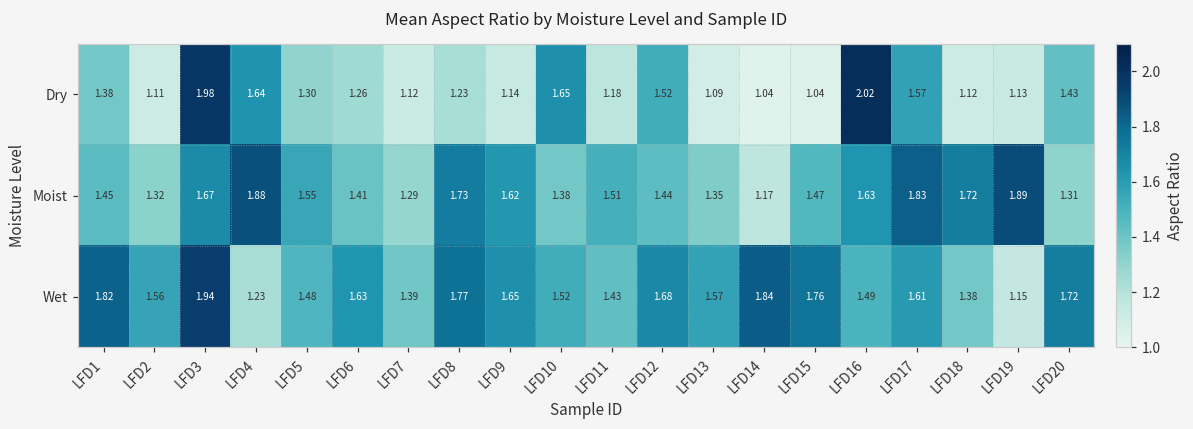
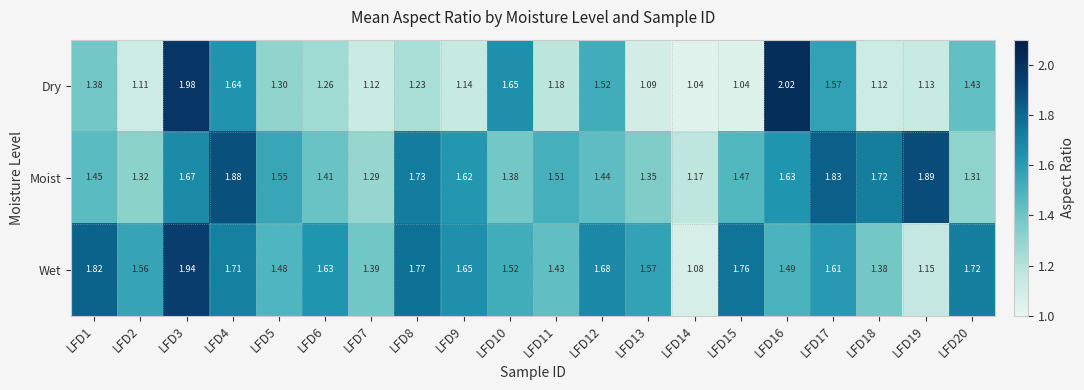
  {
    "Dry": {
      "LFD1": 1.38,
      "LFD2": 1.11,
      "LFD3": 1.98,
      "LFD4": 1.64,
      "LFD5": 1.30,
      "LFD6": 1.26,
      "LFD7": 1.12,
      "LFD8": 1.23,
      "LFD9": 1.14,
      "LFD10": 1.65,
      "LFD11": 1.18,
      "LFD12": 1.52,
      "LFD13": 1.09,
      "LFD14": 1.04,
      "LFD15": 1.04,
      "LFD16": 2.02,
      "LFD17": 1.57,
      "LFD18": 1.12,
      "LFD19": 1.13,
      "LFD20": 1.43
    },
    "Moist": {
      "LFD1": 1.45,
      "LFD2": 1.32,
      "LFD3": 1.67,
      "LFD4": 1.88,
      "LFD5": 1.55,
      "LFD6": 1.41,
      "LFD7": 1.29,
      "LFD8": 1.73,
      "LFD9": 1.62,
      "LFD10": 1.38,
      "LFD11": 1.51,
      "LFD12": 1.44,
      "LFD13": 1.35,
      "LFD14": 1.17,
      "LFD15": 1.47,
      "LFD16": 1.63,
      "LFD17": 1.83,
      "LFD18": 1.72,
      "LFD19": 1.89,
      "LFD20": 1.31
    },
    "Wet": {
      "LFD1": 1.82,
      "LFD2": 1.56,
      "LFD3": 1.94,
-     "LFD4": 1.23,
+     "LFD4": 1.71,
      "LFD5": 1.48,
      "LFD6": 1.63,
      "LFD7": 1.39,
      "LFD8": 1.77,
      "LFD9": 1.65,
      "LFD10": 1.52,
      "LFD11": 1.43,
      "LFD12": 1.68,
      "LFD13": 1.57,
-     "LFD14": 1.84,
+     "LFD14": 1.08,
      "LFD15": 1.76,
      "LFD16": 1.49,
      "LFD17": 1.61,
      "LFD18": 1.38,
      "LFD19": 1.15,
      "LFD20": 1.72
    }
  }
